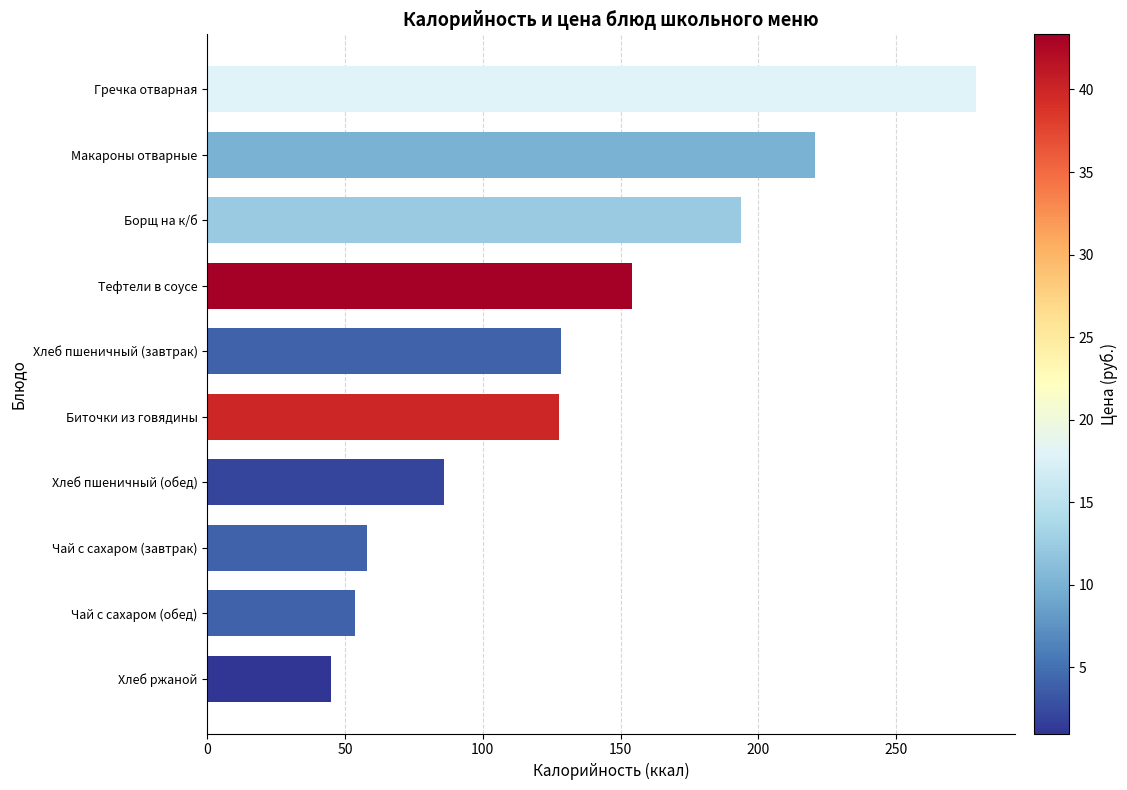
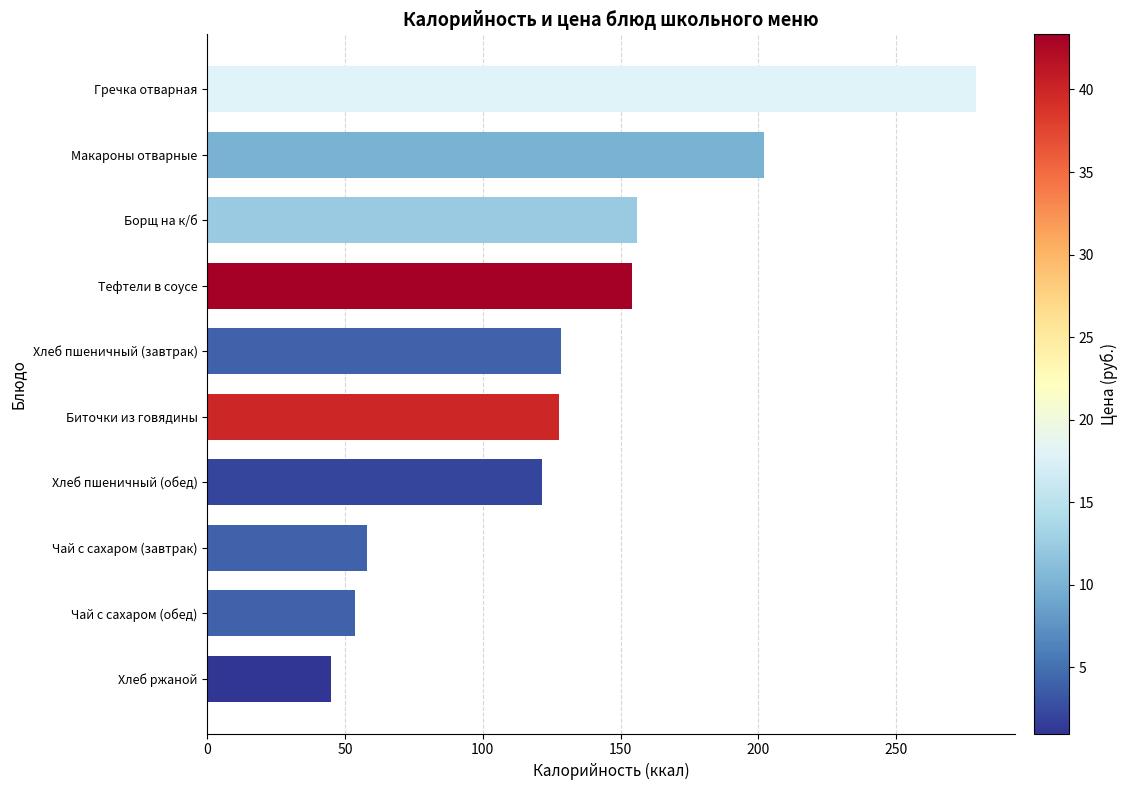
  {
    "Гречка отварная": 279,
-   "Макароны отварные": 221,
-   "Борщ на к/б": 194,
+   "Макароны отварные": 202,
+   "Борщ на к/б": 156,
    "Тефтели в соусе": 154,
    "Хлеб пшеничный (завтрак)": 129,
    "Биточки из говядины": 128,
-   "Хлеб пшеничный (обед)": 86,
+   "Хлеб пшеничный (обед)": 121,
    "Чай с сахаром (завтрак)": 58,
    "Чай с сахаром (обед)": 54,
    "Хлеб ржаной": 45
  }
